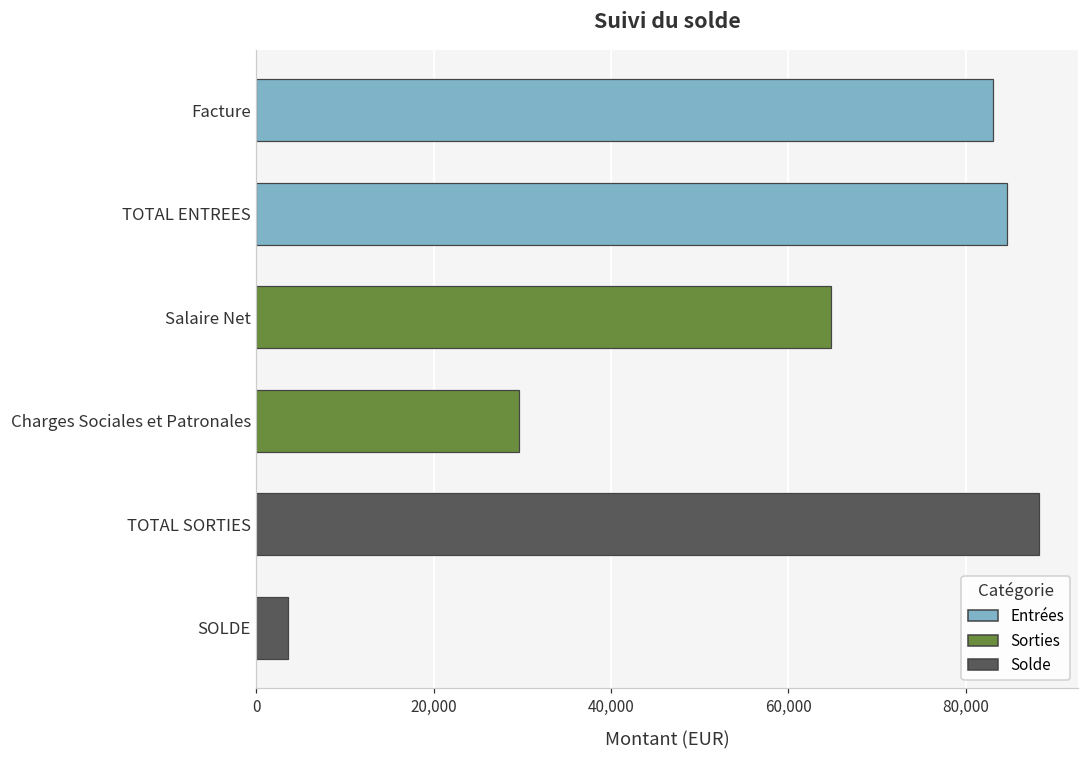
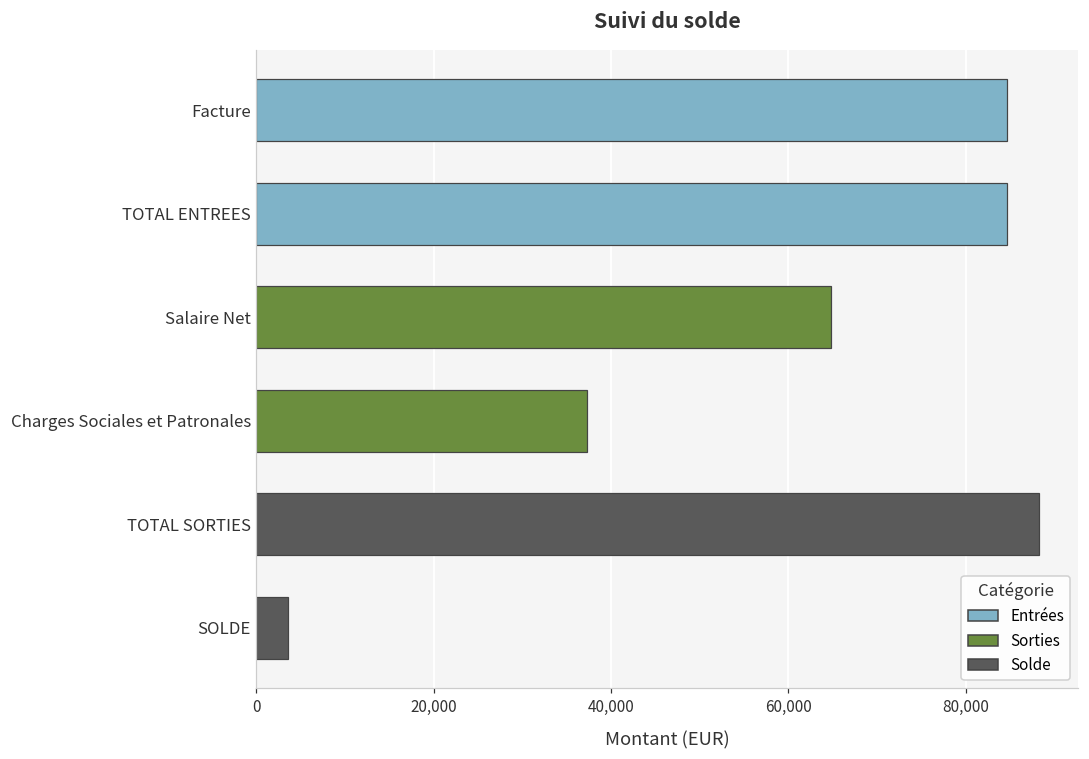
  {
-   "Facture": "83,000",
+   "Facture": "85,000",
    "TOTAL ENTREES": "85,000",
    "Salaire Net": "65,000",
-   "Charges Sociales et Patronales": "30,000",
+   "Charges Sociales et Patronales": "37,000",
    "TOTAL SORTIES": "88,000",
    "SOLDE": "4,000"
  }
